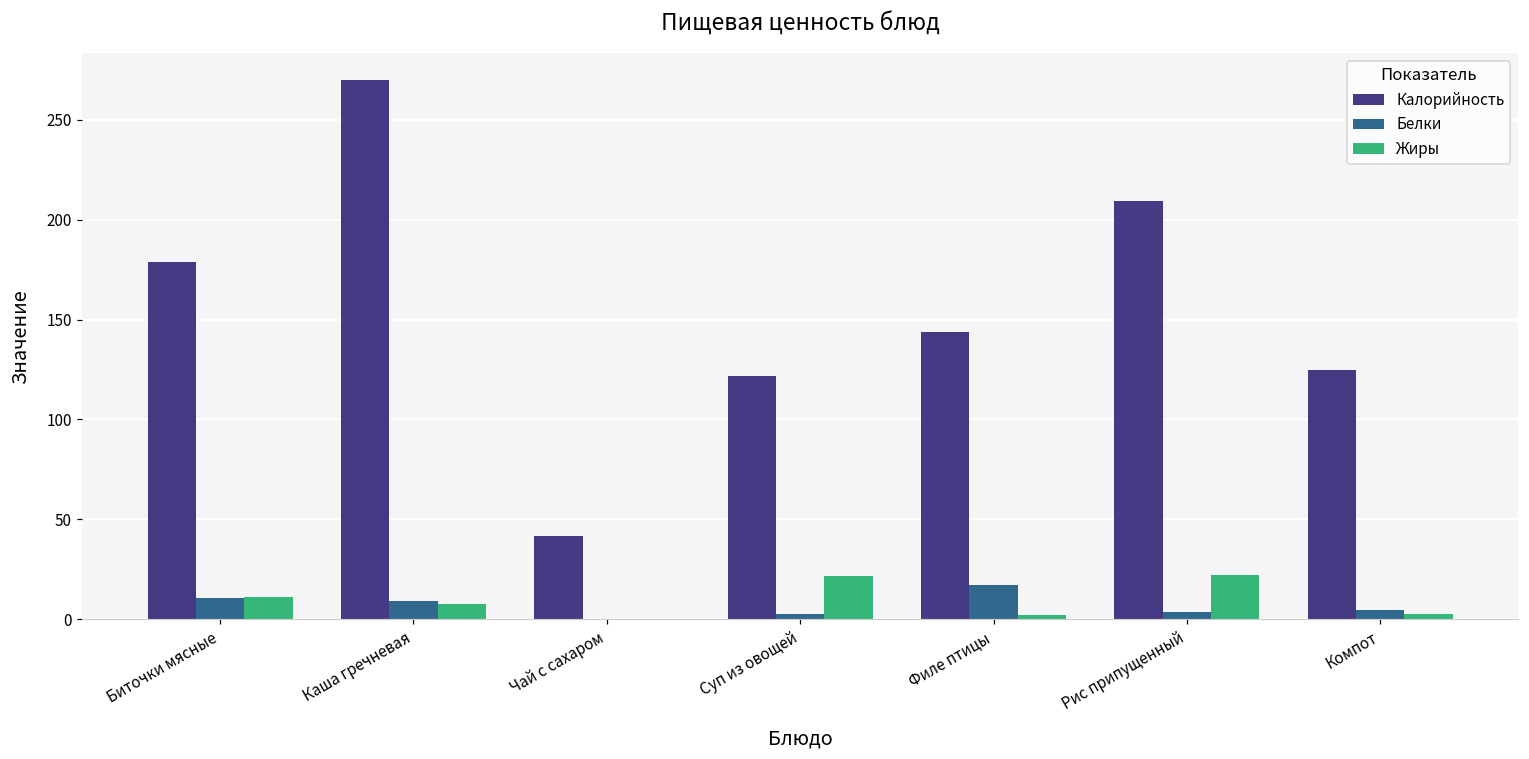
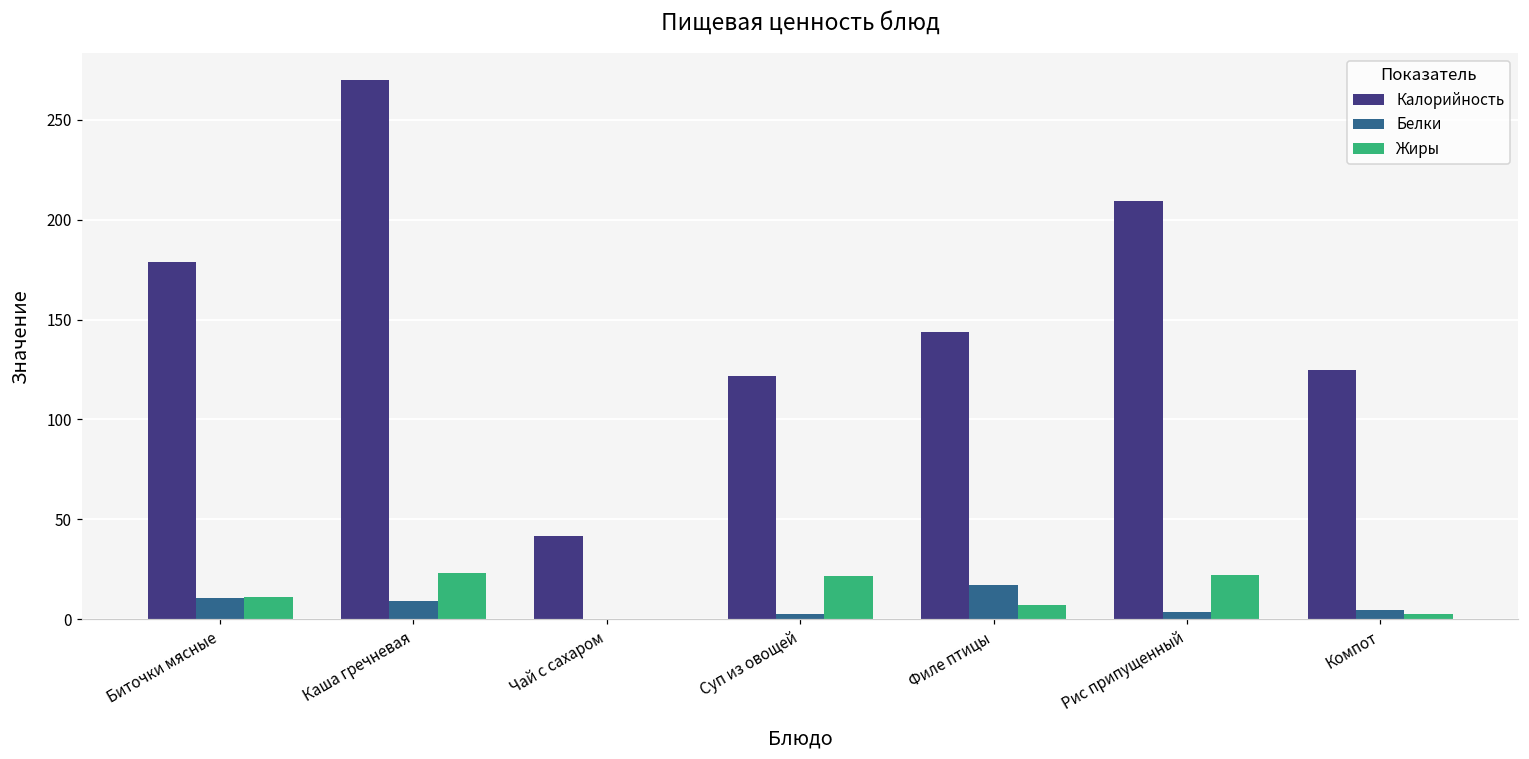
  {
    "Жиры": {
      "Биточки мясные": 11,
-     "Каша гречневая": 8,
+     "Каша гречневая": 23,
      "Суп из овощей": 22,
-     "Филе птицы": 2,
+     "Филе птицы": 7,
      "Рис припущенный": 22,
      "Компот": 3
    }
  }
